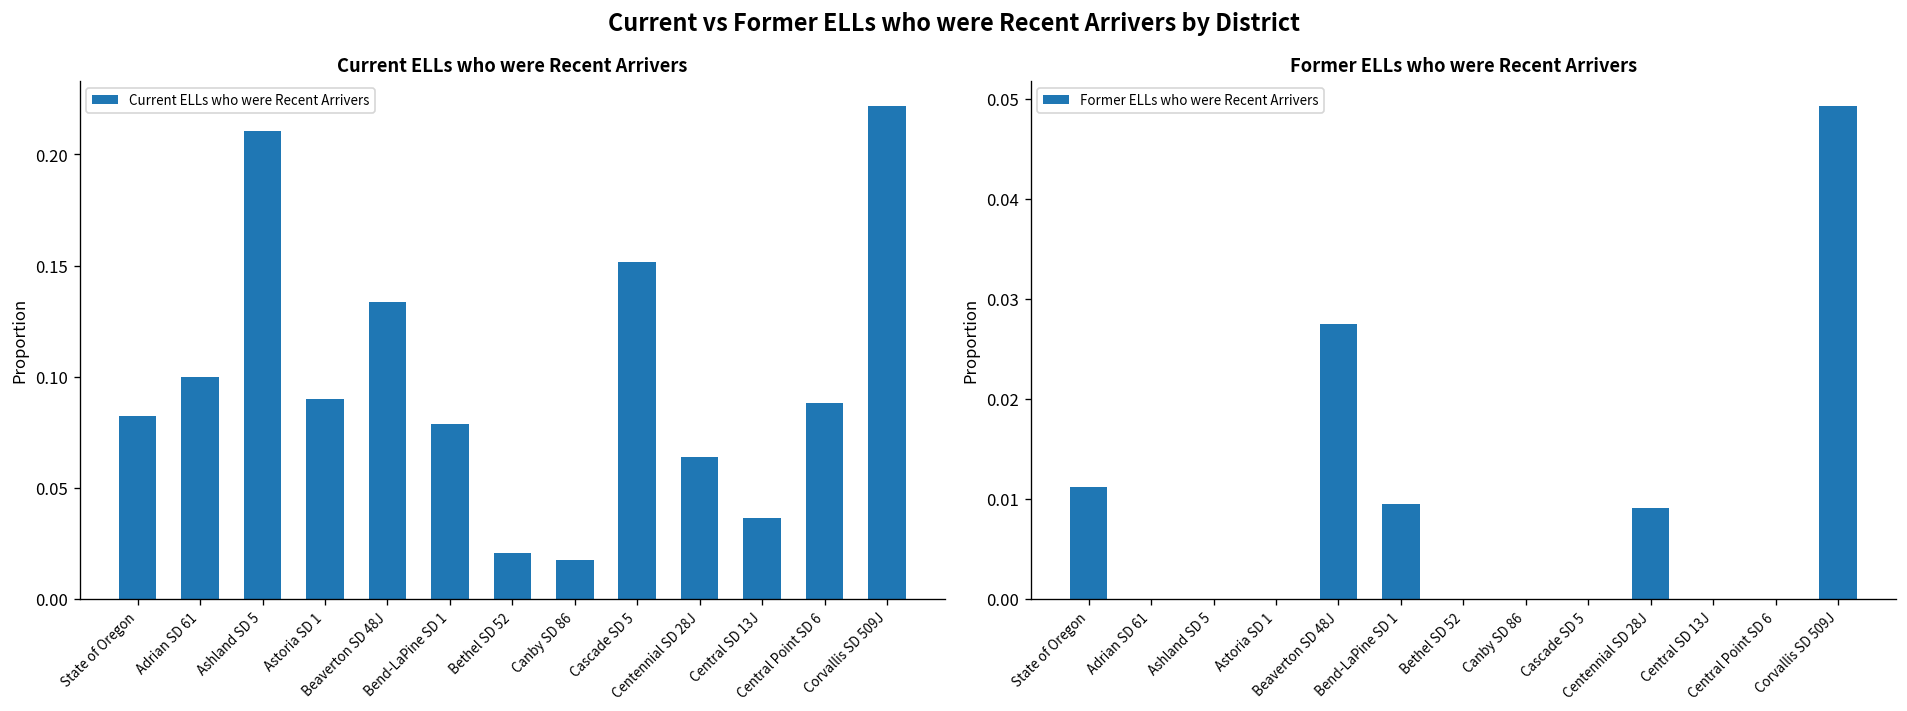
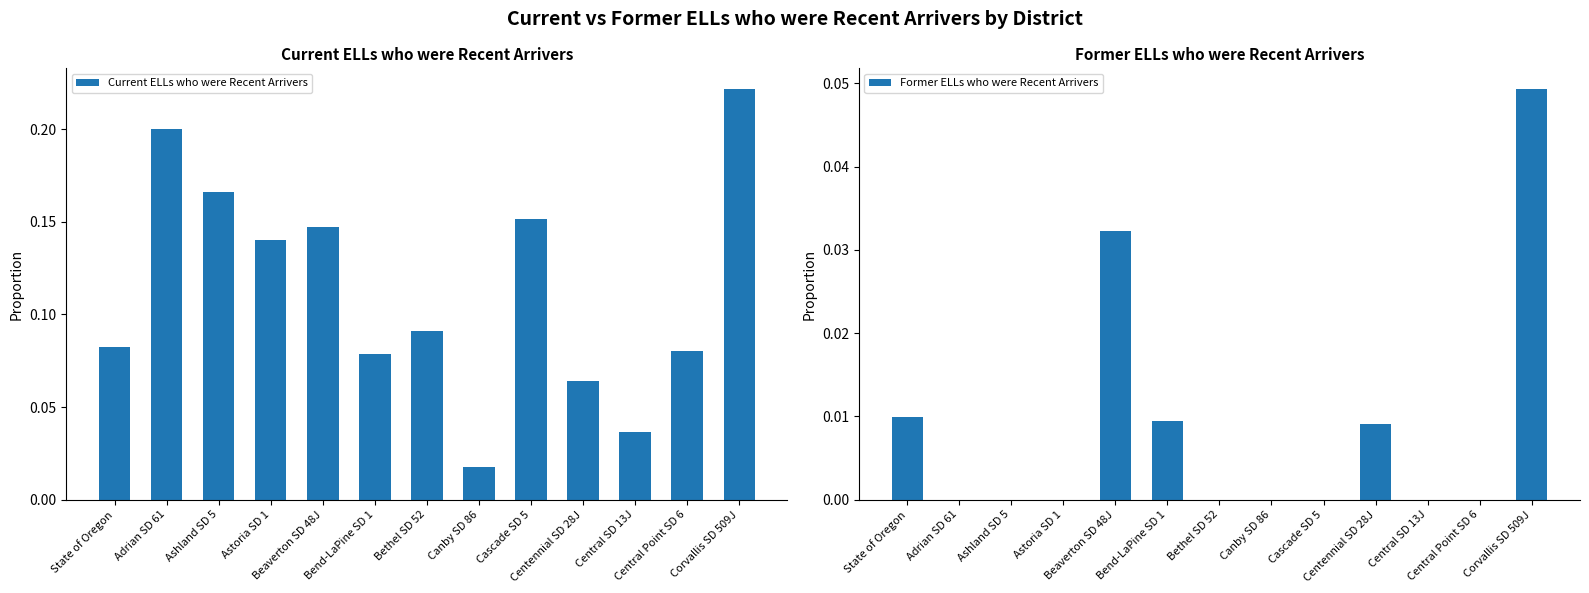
  {
    "Current ELLs who were Recent Arrivers": {
      "State of Oregon": 0.083,
-     "Adrian SD 61": 0.1,
-     "Ashland SD 5": 0.211,
-     "Astoria SD 1": 0.09,
-     "Beaverton SD 48J": 0.133,
+     "Adrian SD 61": 0.2,
+     "Ashland SD 5": 0.166,
+     "Astoria SD 1": 0.14,
+     "Beaverton SD 48J": 0.147,
      "Bend-LaPine SD 1": 0.079,
-     "Bethel SD 52": 0.021,
+     "Bethel SD 52": 0.091,
      "Canby SD 86": 0.018,
      "Cascade SD 5": 0.152,
      "Centennial SD 28J": 0.064,
      "Central SD 13J": 0.037,
-     "Central Point SD 6": 0.088,
+     "Central Point SD 6": 0.080,
      "Corvallis SD 509J": 0.222
    },
    "Former ELLs who were Recent Arrivers": {
-     "State of Oregon": 0.011,
+     "State of Oregon": 0.010,
      "Adrian SD 61": 0.000,
      "Ashland SD 5": 0.000,
      "Astoria SD 1": 0.000,
-     "Beaverton SD 48J": 0.027,
+     "Beaverton SD 48J": 0.032,
      "Bend-LaPine SD 1": 0.009,
      "Bethel SD 52": 0.000,
      "Canby SD 86": 0.000,
      "Cascade SD 5": 0.000,
      "Centennial SD 28J": 0.009,
      "Central SD 13J": 0.000,
      "Central Point SD 6": 0.000,
      "Corvallis SD 509J": 0.049
    }
  }
